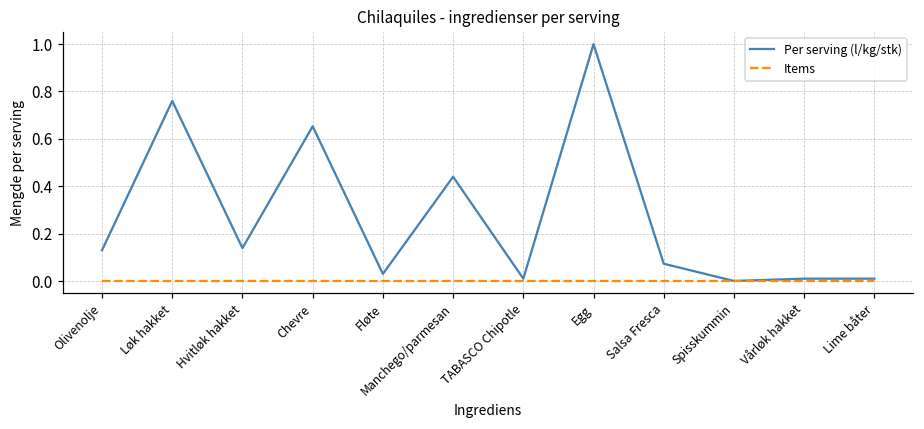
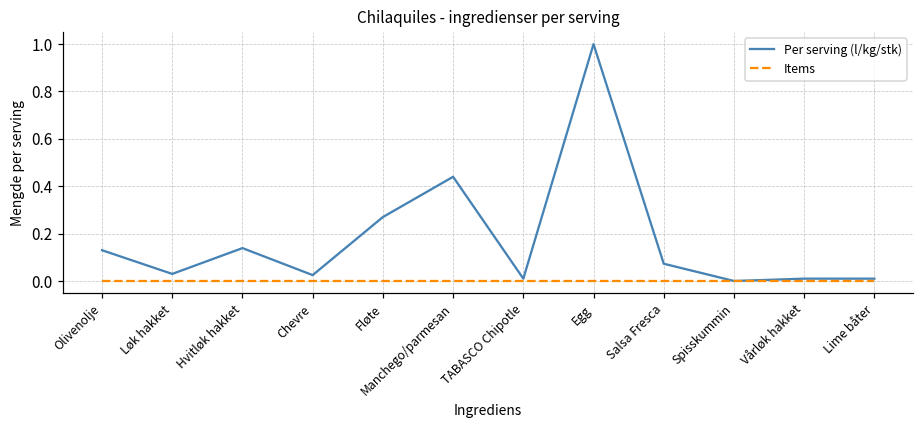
  {
    "Per serving (l/kg/stk)": {
      "Olivenolje": 0.13,
-     "Løk hakket": 0.76,
+     "Løk hakket": 0.03,
      "Hvitløk hakket": 0.14,
-     "Chevre": 0.65,
-     "Fløte": 0.03,
+     "Chevre": 0.03,
+     "Fløte": 0.27,
      "Manchego/parmesan": 0.44,
      "Egg": 1.00,
      "Salsa Fresca": 0.07
    },
    "Items": {
      "Olivenolje": 0.00,
      "Løk hakket": 0.00,
      "Hvitløk hakket": 0.00,
      "Chevre": 0.00,
      "Fløte": 0.00,
      "Manchego/parmesan": 0.00,
      "Egg": 0.00,
      "Salsa Fresca": 0.00
    }
  }
